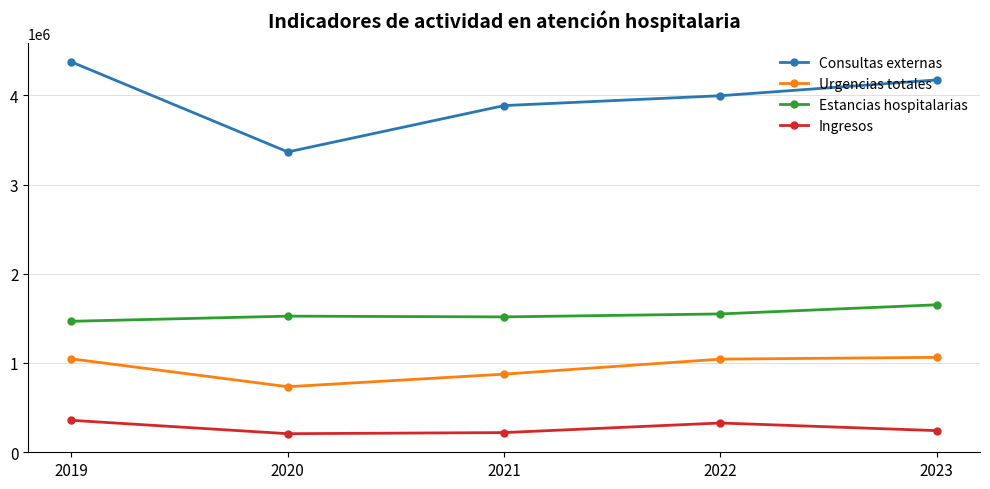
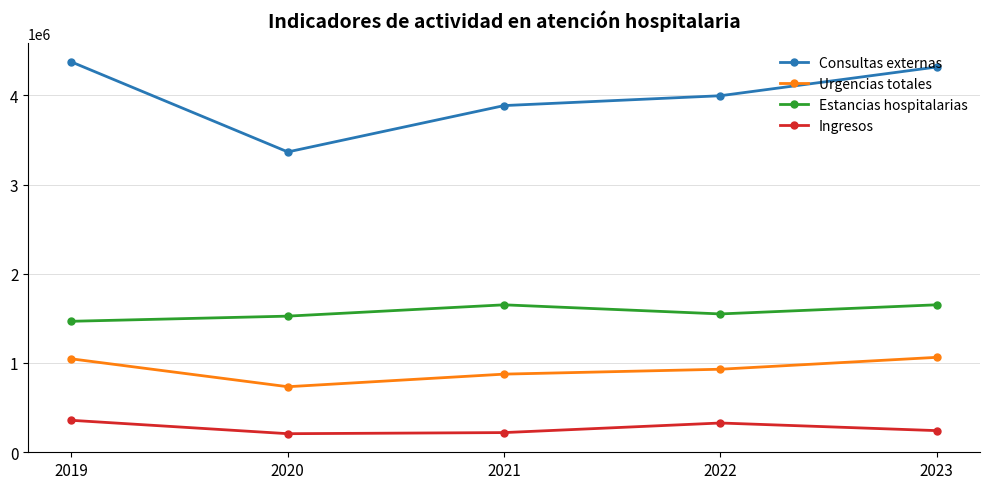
  {
    "Consultas externas": {
      "2019": 4400000,
      "2020": 3400000,
      "2021": 3900000,
      "2022": 4000000,
-     "2023": 4200000
+     "2023": 4300000
    },
    "Urgencias totales": {
      "2019": 1000000,
      "2020": 700000,
      "2021": 900000,
-     "2022": 1000000,
+     "2022": 900000,
      "2023": 1100000
    },
    "Estancias hospitalarias": {
      "2019": 1500000,
      "2020": 1500000,
-     "2021": 1500000,
+     "2021": 1700000,
      "2022": 1500000,
      "2023": 1700000
    },
    "Ingresos": {
      "2019": 400000,
      "2020": 200000,
      "2021": 200000,
      "2022": 300000,
      "2023": 200000
    }
  }
